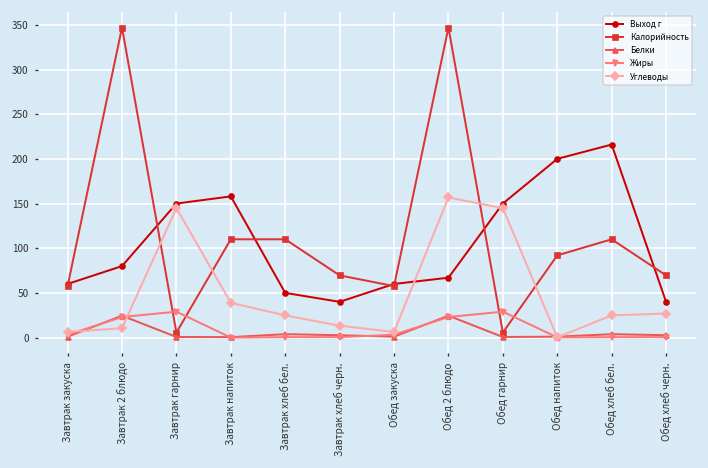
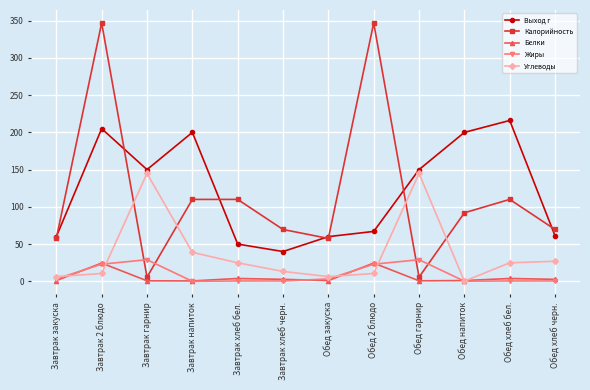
  {
    "Выход г": {
-     "Завтрак 2 блюдо": 80,
+     "Завтрак 2 блюдо": 210,
      "Завтрак гарнир": 150,
-     "Завтрак напиток": 160,
+     "Завтрак напиток": 200,
      "Завтрак хлеб бел.": 50,
      "Завтрак хлеб черн.": 40,
      "Обед 2 блюдо": 70,
      "Обед гарнир": 150,
      "Обед напиток": 200,
      "Обед хлеб бел.": 220,
-     "Обед хлеб черн.": 40
+     "Обед хлеб черн.": 60
    },
    "Углеводы": {
      "Завтрак 2 блюдо": 10,
      "Завтрак гарнир": 140,
      "Завтрак напиток": 40,
      "Завтрак хлеб бел.": 20,
      "Завтрак хлеб черн.": 10,
-     "Обед 2 блюдо": 160,
+     "Обед 2 блюдо": 10,
      "Обед гарнир": 140,
      "Обед хлеб бел.": 20,
      "Обед хлеб черн.": 30
    }
  }
